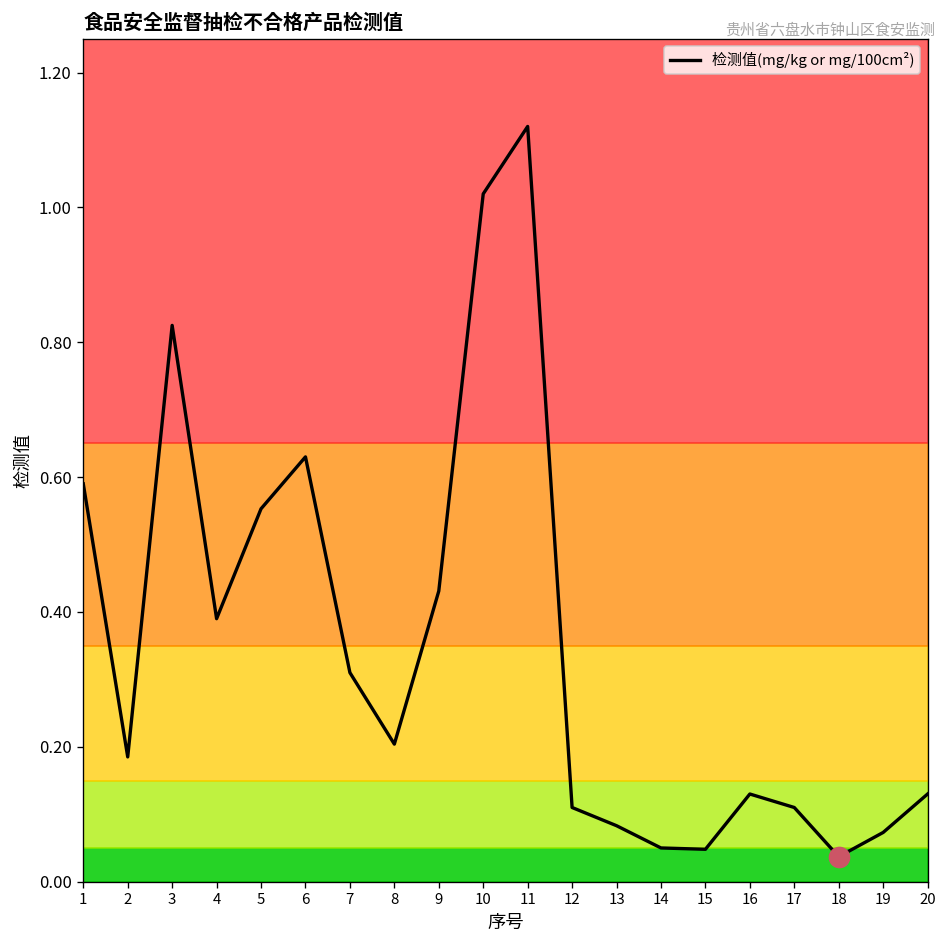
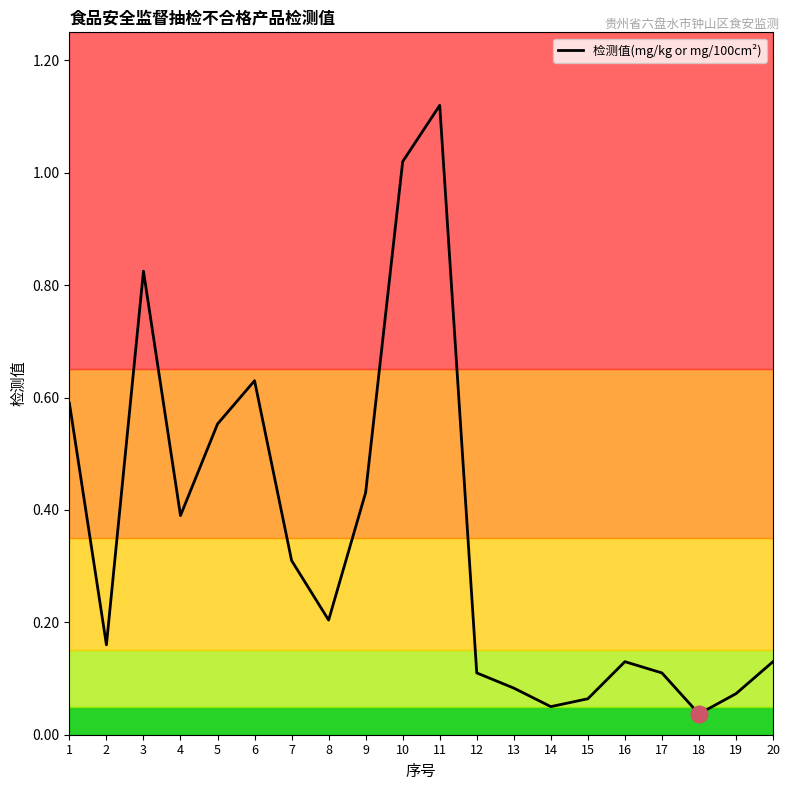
  {
    "检测值(mg/kg or mg/100cm²)": {
      "1": 0.59,
-     "2": 0.19,
+     "2": 0.16,
      "3": 0.83,
      "4": 0.39,
      "5": 0.55,
      "6": 0.63,
      "7": 0.31,
      "8": 0.20,
      "9": 0.43,
      "10": 1.02,
      "11": 1.12,
      "12": 0.11,
      "13": 0.08,
      "14": 0.05,
-     "15": 0.05,
+     "15": 0.06,
      "16": 0.13,
      "17": 0.11,
      "19": 0.07,
      "20": 0.13
    }
  }
